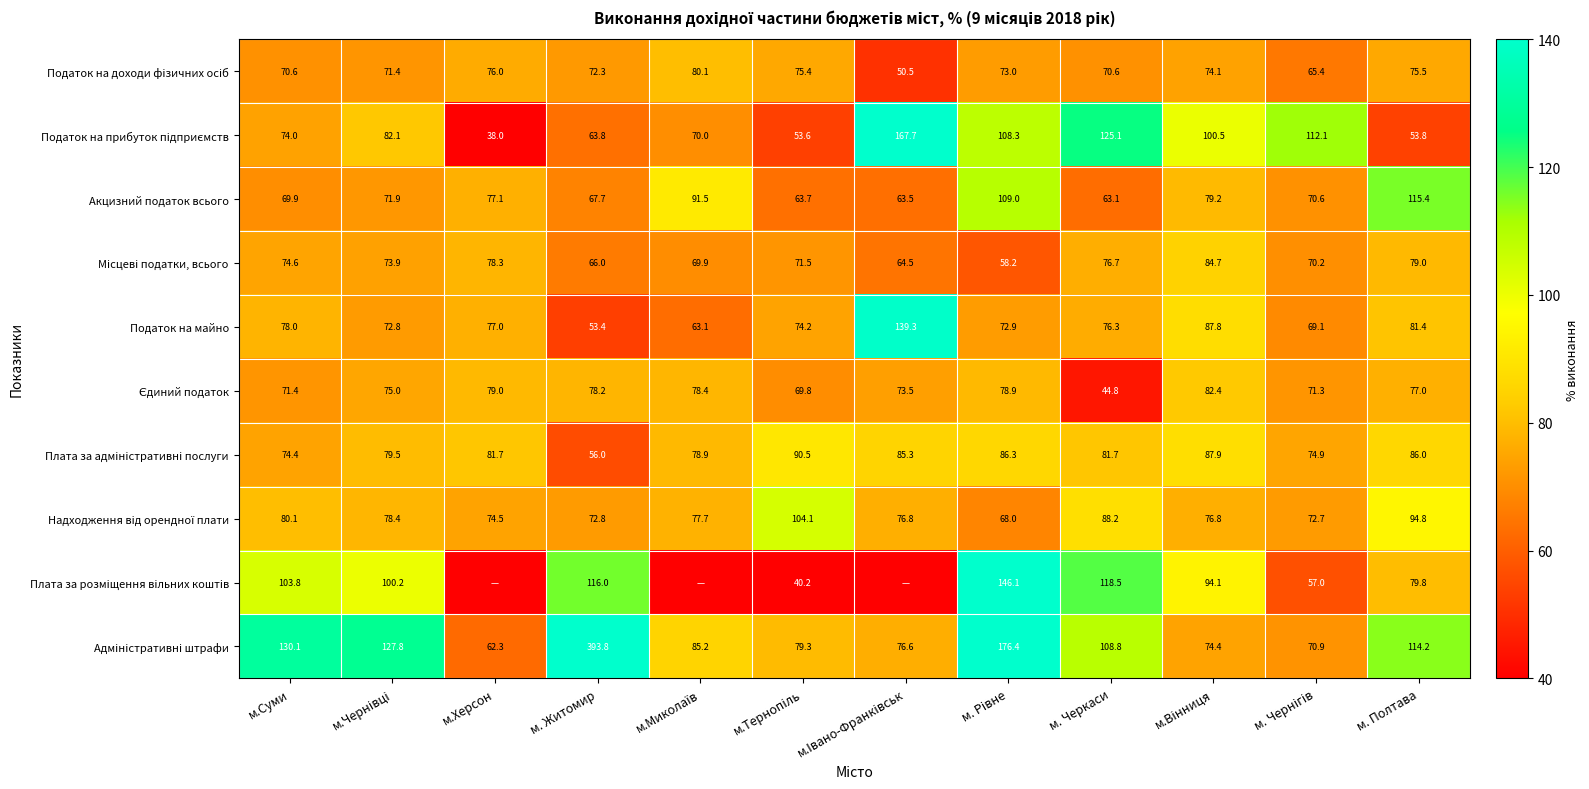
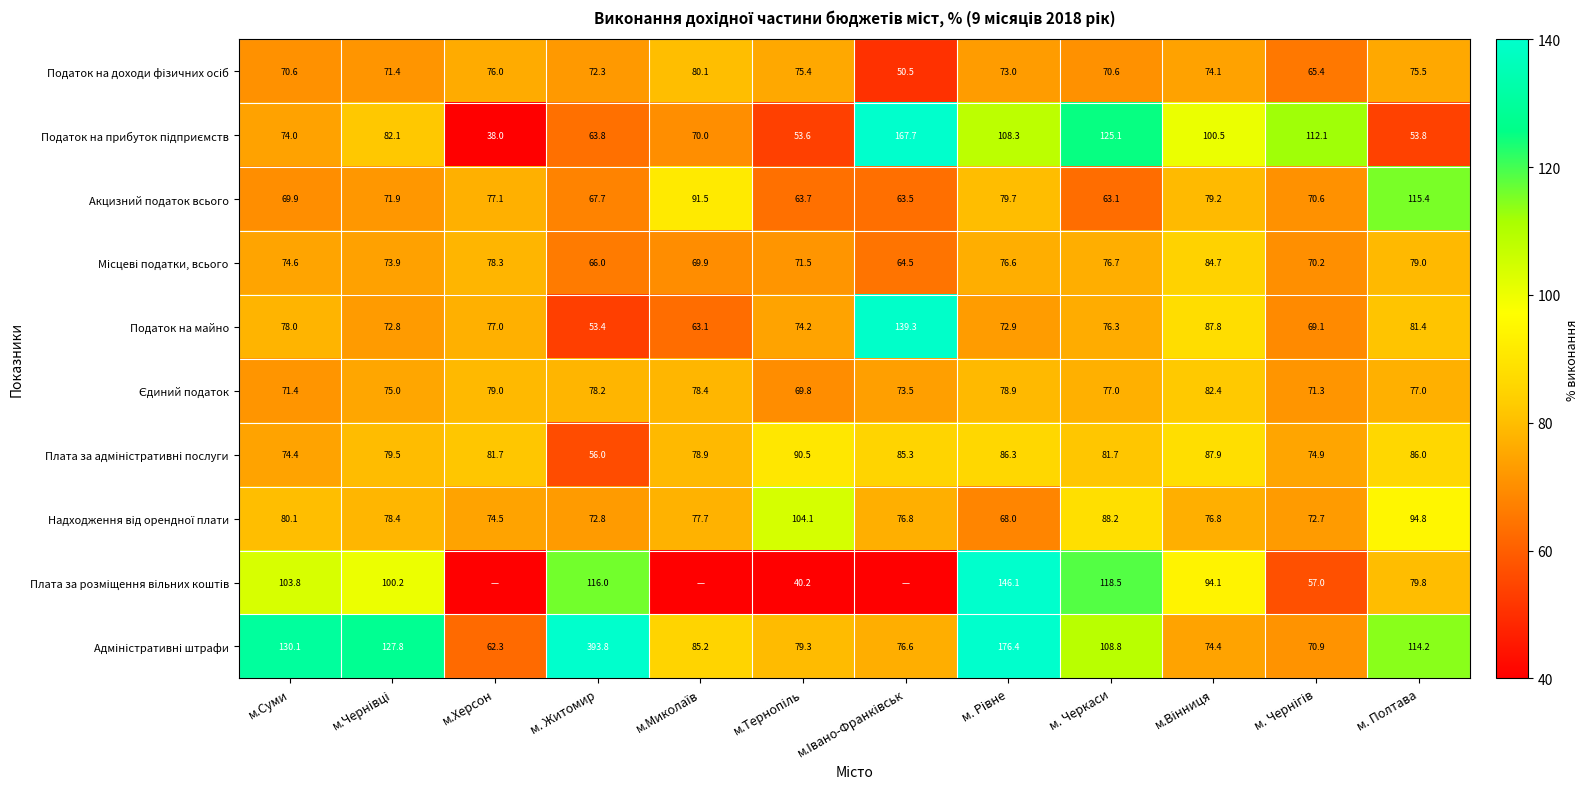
  {
    "Податок на доходи фізичних осіб": {
      "м.Суми": 70.6,
      "м.Чернівці": 71.4,
      "м.Херсон": 76.0,
      "м. Житомир": 72.3,
      "м.Миколаїв": 80.1,
      "м.Тернопіль": 75.4,
      "м.Івано-Франківськ": 50.5,
      "м. Рівне": 73.0,
      "м. Черкаси": 70.6,
      "м.Вінниця": 74.1,
      "м. Чернігів": 65.4,
      "м. Полтава": 75.5
    },
    "Податок на прибуток підприємств": {
      "м.Суми": 74.0,
      "м.Чернівці": 82.1,
      "м.Херсон": 38.0,
      "м. Житомир": 63.8,
      "м.Миколаїв": 70.0,
      "м.Тернопіль": 53.6,
      "м.Івано-Франківськ": 167.7,
      "м. Рівне": 108.3,
      "м. Черкаси": 125.1,
      "м.Вінниця": 100.5,
      "м. Чернігів": 112.1,
      "м. Полтава": 53.8
    },
    "Акцизний податок всього": {
      "м.Суми": 69.9,
      "м.Чернівці": 71.9,
      "м.Херсон": 77.1,
      "м. Житомир": 67.7,
      "м.Миколаїв": 91.5,
      "м.Тернопіль": 63.7,
      "м.Івано-Франківськ": 63.5,
-     "м. Рівне": 109.0,
+     "м. Рівне": 79.7,
      "м. Черкаси": 63.1,
      "м.Вінниця": 79.2,
      "м. Чернігів": 70.6,
      "м. Полтава": 115.4
    },
    "Місцеві податки, всього": {
      "м.Суми": 74.6,
      "м.Чернівці": 73.9,
      "м.Херсон": 78.3,
      "м. Житомир": 66.0,
      "м.Миколаїв": 69.9,
      "м.Тернопіль": 71.5,
      "м.Івано-Франківськ": 64.5,
-     "м. Рівне": 58.2,
+     "м. Рівне": 76.6,
      "м. Черкаси": 76.7,
      "м.Вінниця": 84.7,
      "м. Чернігів": 70.2,
      "м. Полтава": 79.0
    },
    "Податок на майно": {
      "м.Суми": 78.0,
      "м.Чернівці": 72.8,
      "м.Херсон": 77.0,
      "м. Житомир": 53.4,
      "м.Миколаїв": 63.1,
      "м.Тернопіль": 74.2,
      "м.Івано-Франківськ": 139.3,
      "м. Рівне": 72.9,
      "м. Черкаси": 76.3,
      "м.Вінниця": 87.8,
      "м. Чернігів": 69.1,
      "м. Полтава": 81.4
    },
    "Єдиний податок": {
      "м.Суми": 71.4,
      "м.Чернівці": 75.0,
      "м.Херсон": 79.0,
      "м. Житомир": 78.2,
      "м.Миколаїв": 78.4,
      "м.Тернопіль": 69.8,
      "м.Івано-Франківськ": 73.5,
      "м. Рівне": 78.9,
-     "м. Черкаси": 44.8,
+     "м. Черкаси": 77.0,
      "м.Вінниця": 82.4,
      "м. Чернігів": 71.3,
      "м. Полтава": 77.0
    },
    "Плата за адміністративні послуги": {
      "м.Суми": 74.4,
      "м.Чернівці": 79.5,
      "м.Херсон": 81.7,
      "м. Житомир": 56.0,
      "м.Миколаїв": 78.9,
      "м.Тернопіль": 90.5,
      "м.Івано-Франківськ": 85.3,
      "м. Рівне": 86.3,
      "м. Черкаси": 81.7,
      "м.Вінниця": 87.9,
      "м. Чернігів": 74.9,
      "м. Полтава": 86.0
    },
    "Надходження від орендної плати": {
      "м.Суми": 80.1,
      "м.Чернівці": 78.4,
      "м.Херсон": 74.5,
      "м. Житомир": 72.8,
      "м.Миколаїв": 77.7,
      "м.Тернопіль": 104.1,
      "м.Івано-Франківськ": 76.8,
      "м. Рівне": 68.0,
      "м. Черкаси": 88.2,
      "м.Вінниця": 76.8,
      "м. Чернігів": 72.7,
      "м. Полтава": 94.8
    },
    "Плата за розміщення вільних коштів": {
      "м.Суми": 103.8,
      "м.Чернівці": 100.2,
      "м. Житомир": 116.0,
      "м.Тернопіль": 40.2,
      "м. Рівне": 146.1,
      "м. Черкаси": 118.5,
      "м.Вінниця": 94.1,
      "м. Чернігів": 57.0,
      "м. Полтава": 79.8
    },
    "Адміністративні штрафи": {
      "м.Суми": 130.1,
      "м.Чернівці": 127.8,
      "м.Херсон": 62.3,
      "м. Житомир": 393.8,
      "м.Миколаїв": 85.2,
      "м.Тернопіль": 79.3,
      "м.Івано-Франківськ": 76.6,
      "м. Рівне": 176.4,
      "м. Черкаси": 108.8,
      "м.Вінниця": 74.4,
      "м. Чернігів": 70.9,
      "м. Полтава": 114.2
    }
  }
